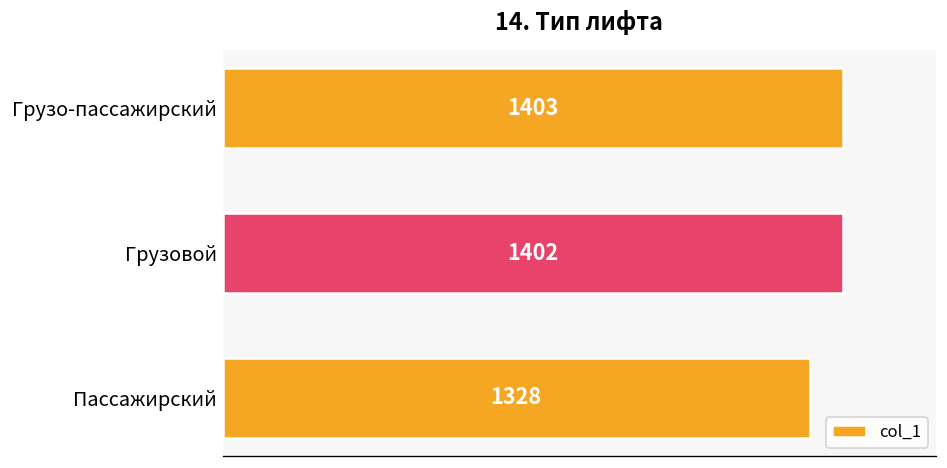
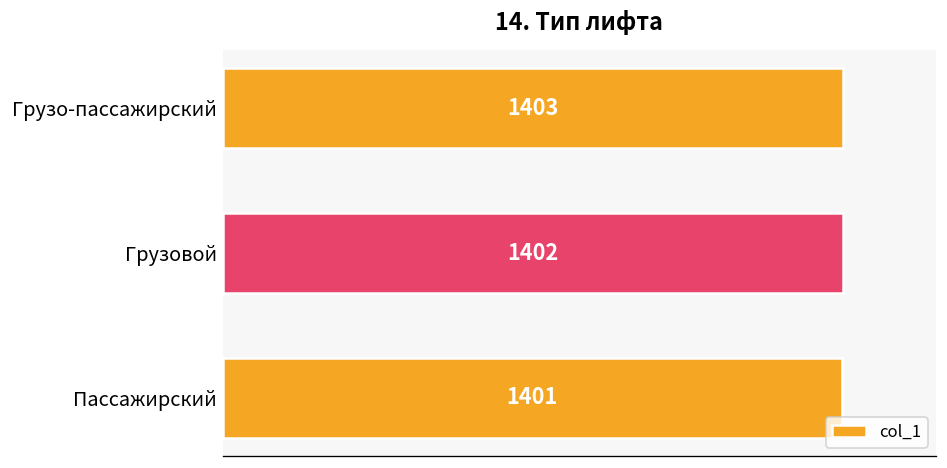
  {
    "Грузо-пассажирский": 1403,
    "Грузовой": 1402,
-   "Пассажирский": 1328
+   "Пассажирский": 1401
  }
